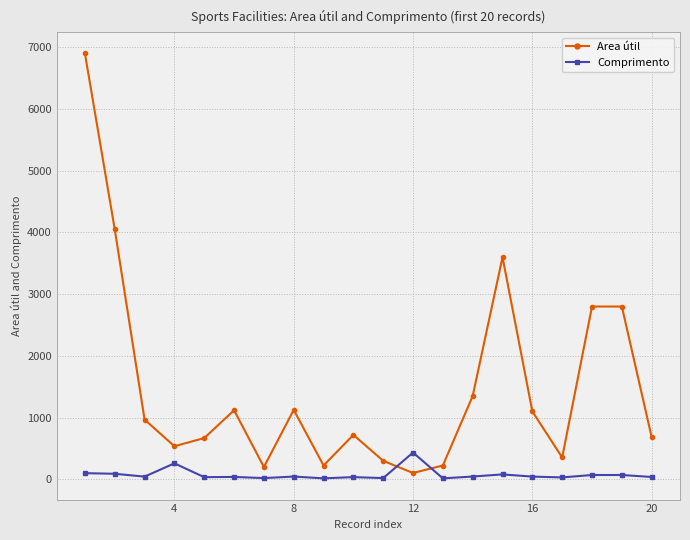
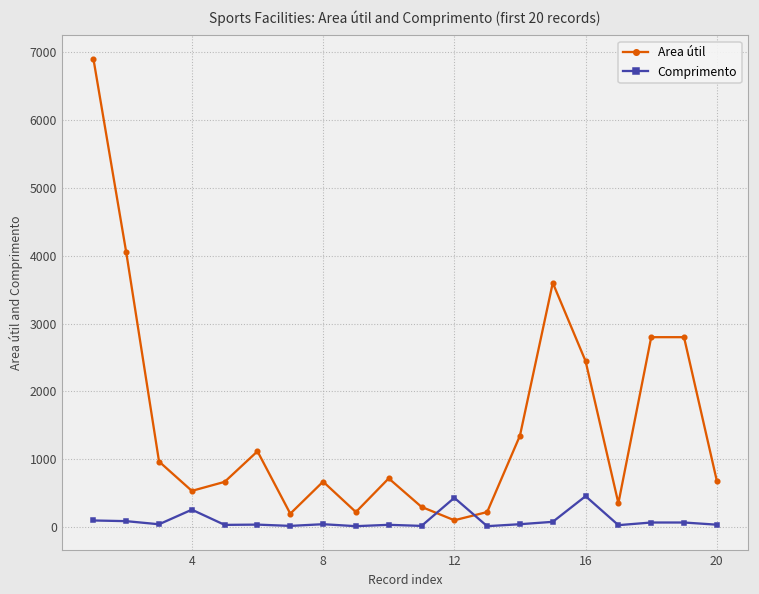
  {
    "Area útil": {
      "4": 500,
-     "8": 1100,
+     "8": 700,
      "12": 100,
-     "16": 1100,
+     "16": 2400,
      "20": 700
    },
    "Comprimento": {
      "4": 300,
      "8": 0,
      "12": 400,
-     "16": 0,
+     "16": 500,
      "20": 0
    }
  }
